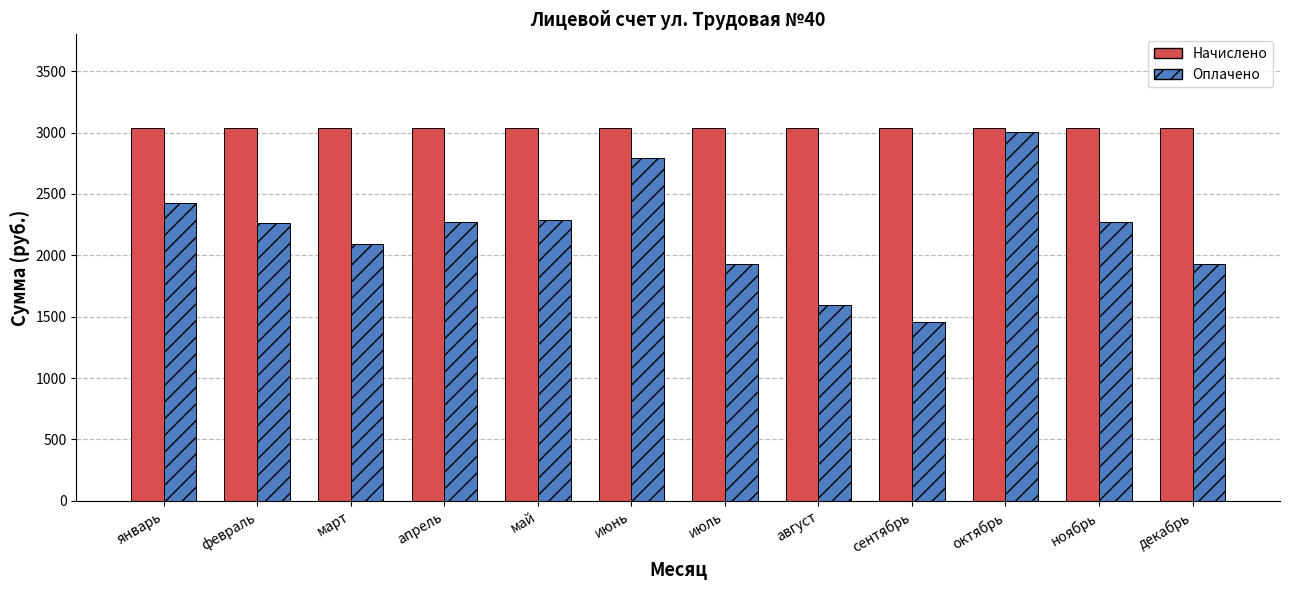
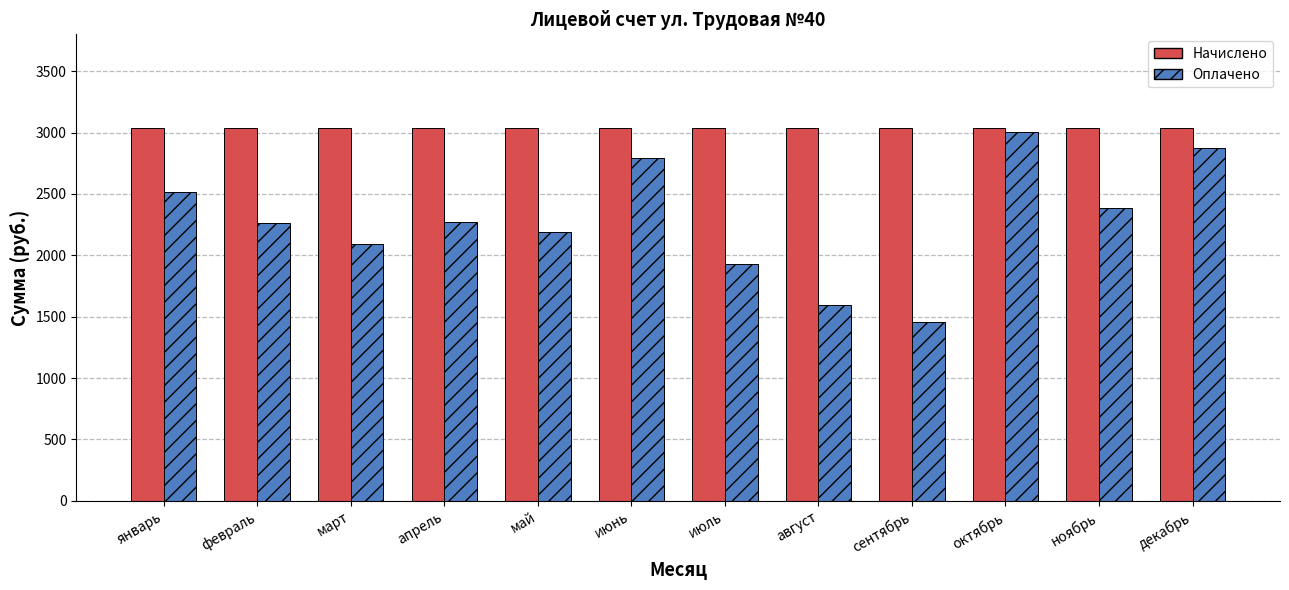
  {
    "Начислено": {
      "январь": 3040,
      "февраль": 3040,
      "март": 3040,
      "апрель": 3040,
      "май": 3040,
      "июнь": 3040,
      "июль": 3040,
      "август": 3040,
      "сентябрь": 3040,
      "октябрь": 3040,
      "ноябрь": 3040,
      "декабрь": 3040
    },
    "Оплачено": {
-     "январь": 2430,
+     "январь": 2510,
      "февраль": 2260,
      "март": 2090,
      "апрель": 2270,
-     "май": 2290,
+     "май": 2190,
      "июнь": 2800,
      "июль": 1930,
      "август": 1590,
      "сентябрь": 1460,
      "октябрь": 3000,
-     "ноябрь": 2270,
-     "декабрь": 1930
+     "ноябрь": 2390,
+     "декабрь": 2870
    }
  }
